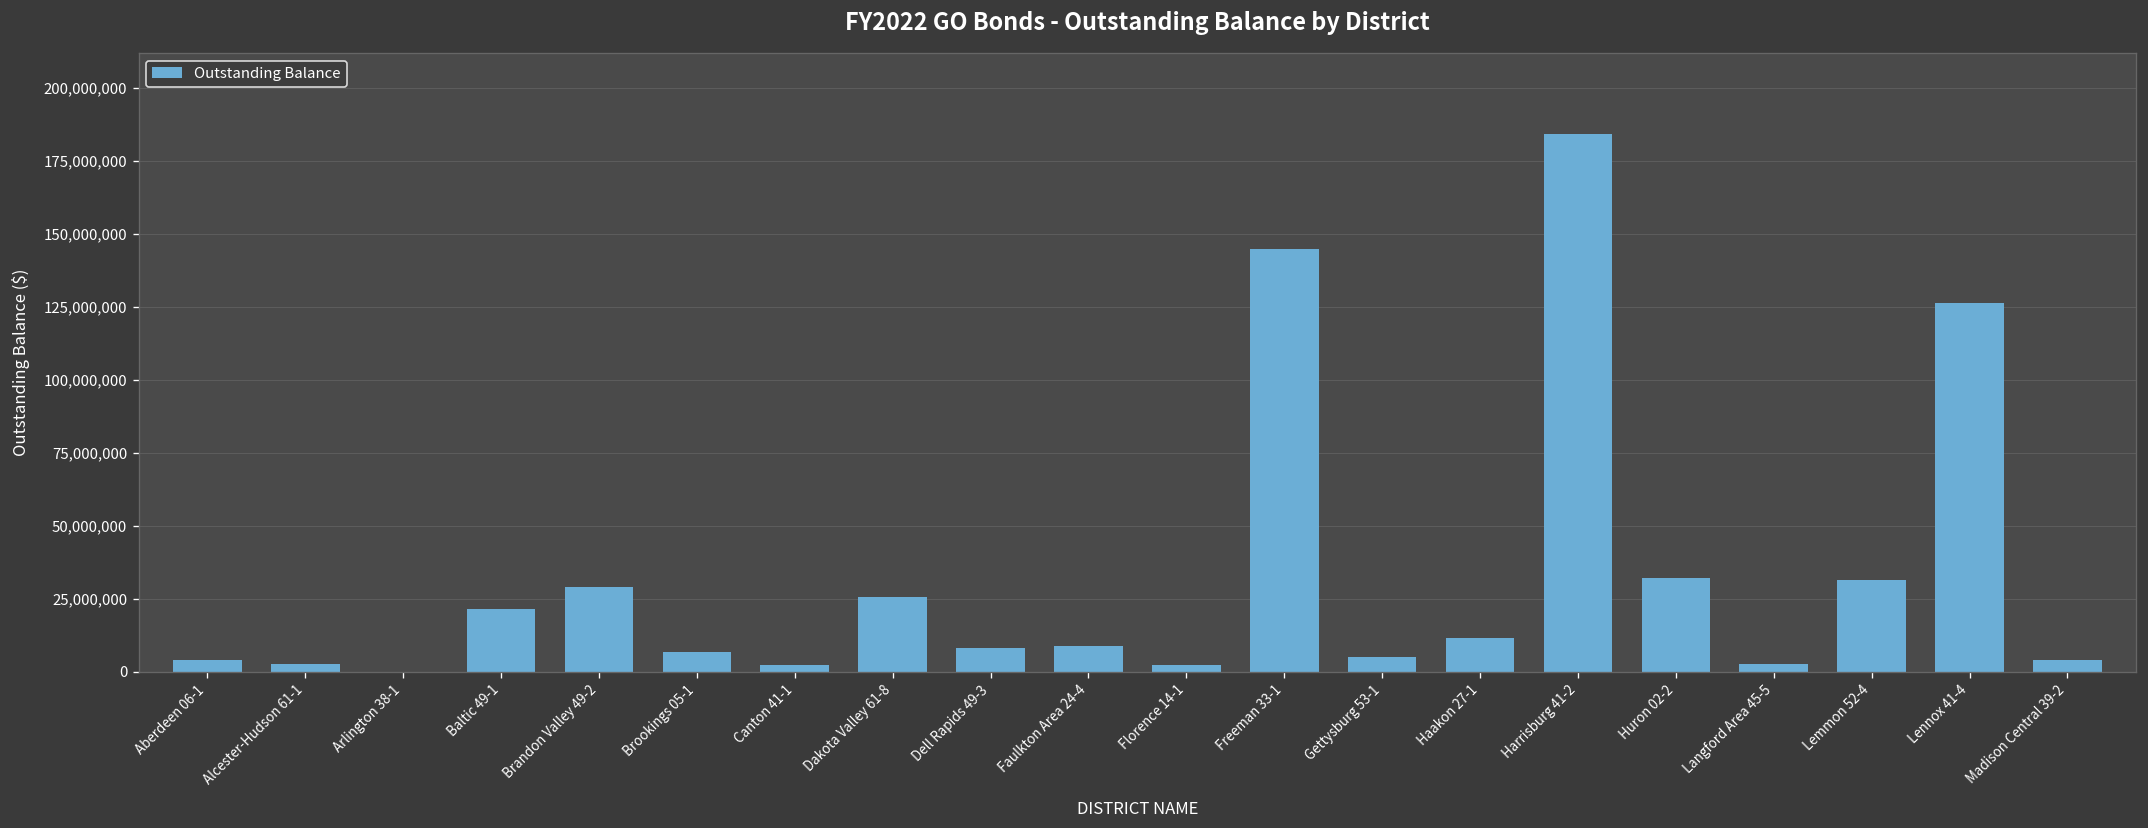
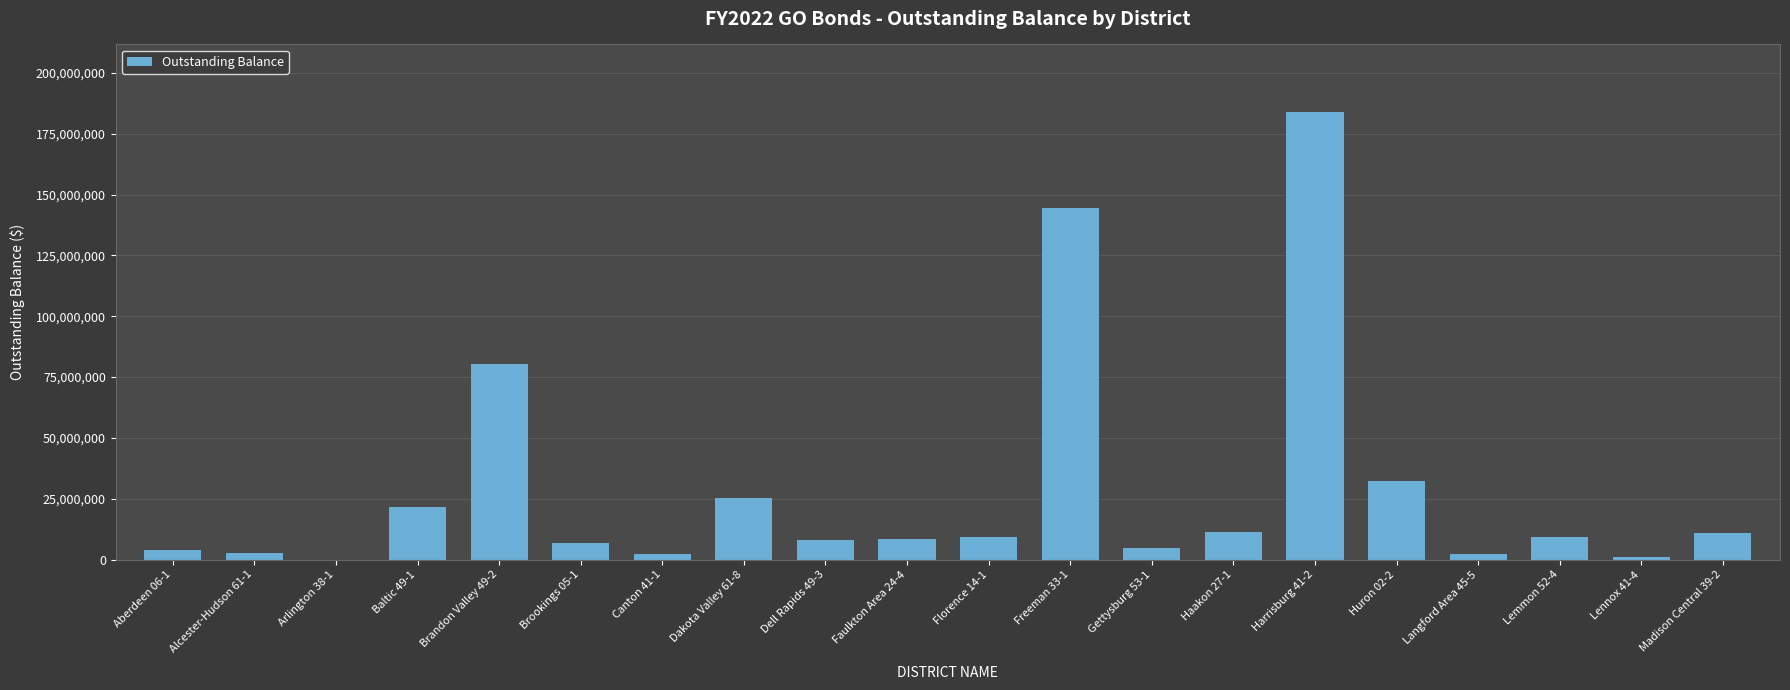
  {
    "Aberdeen 06-1": "4,000,000",
    "Alcester-Hudson 61-1": "3,000,000",
    "Arlington 38-1": "0",
    "Baltic 49-1": "21,000,000",
-   "Brandon Valley 49-2": "29,000,000",
+   "Brandon Valley 49-2": "80,000,000",
    "Brookings 05-1": "7,000,000",
    "Canton 41-1": "2,000,000",
    "Dakota Valley 61-8": "25,000,000",
    "Dell Rapids 49-3": "8,000,000",
    "Faulkton Area 24-4": "9,000,000",
-   "Florence 14-1": "2,000,000",
+   "Florence 14-1": "9,000,000",
    "Freeman 33-1": "145,000,000",
    "Gettysburg 53-1": "5,000,000",
    "Haakon 27-1": "11,000,000",
    "Harrisburg 41-2": "184,000,000",
    "Huron 02-2": "32,000,000",
    "Langford Area 45-5": "2,000,000",
-   "Lemmon 52-4": "31,000,000",
-   "Lennox 41-4": "126,000,000",
-   "Madison Central 39-2": "4,000,000"
+   "Lemmon 52-4": "9,000,000",
+   "Lennox 41-4": "1,000,000",
+   "Madison Central 39-2": "11,000,000"
  }
